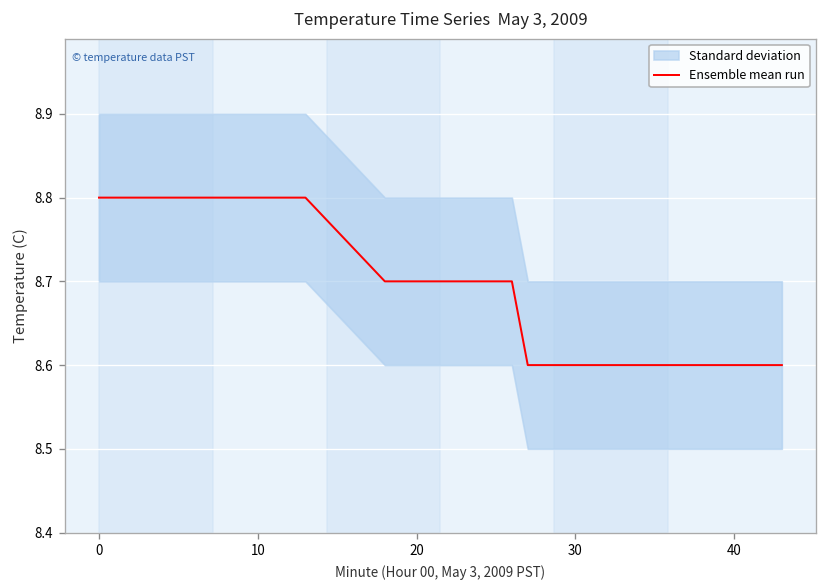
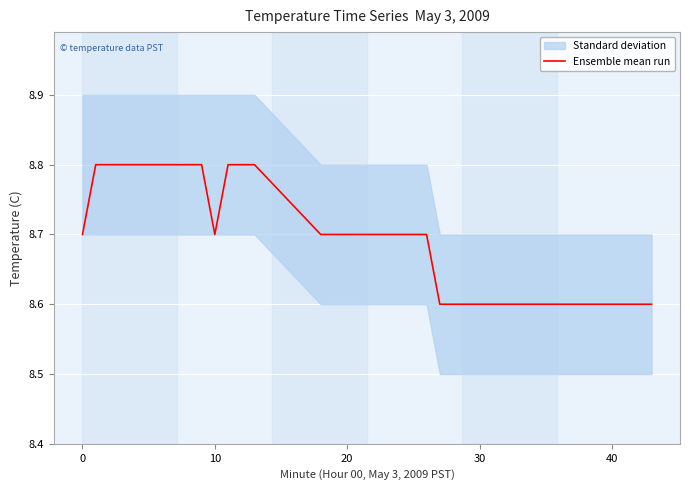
  {
    "Ensemble mean run": {
-     "0": 8.8,
-     "10": 8.8,
+     "0": 8.7,
+     "10": 8.7,
      "20": 8.7,
      "30": 8.6,
      "40": 8.6
    }
  }
